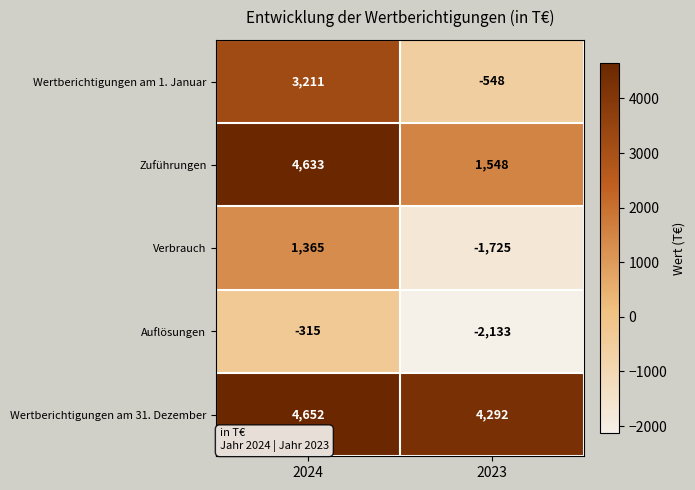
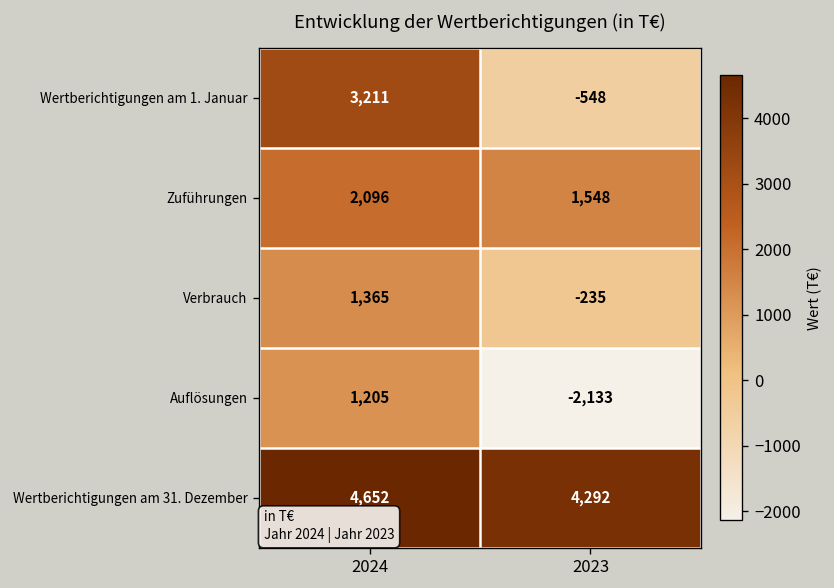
  {
    "Wertberichtigungen am 1. Januar": {
      "2024": "3,211",
      "2023": "-548"
    },
    "Zuführungen": {
-     "2024": "4,633",
+     "2024": "2,096",
      "2023": "1,548"
    },
    "Verbrauch": {
      "2024": "1,365",
-     "2023": "-1,725"
+     "2023": "-235"
    },
    "Auflösungen": {
-     "2024": "-315",
+     "2024": "1,205",
      "2023": "-2,133"
    },
    "Wertberichtigungen am 31. Dezember": {
      "2024": "4,652",
      "2023": "4,292"
    }
  }
